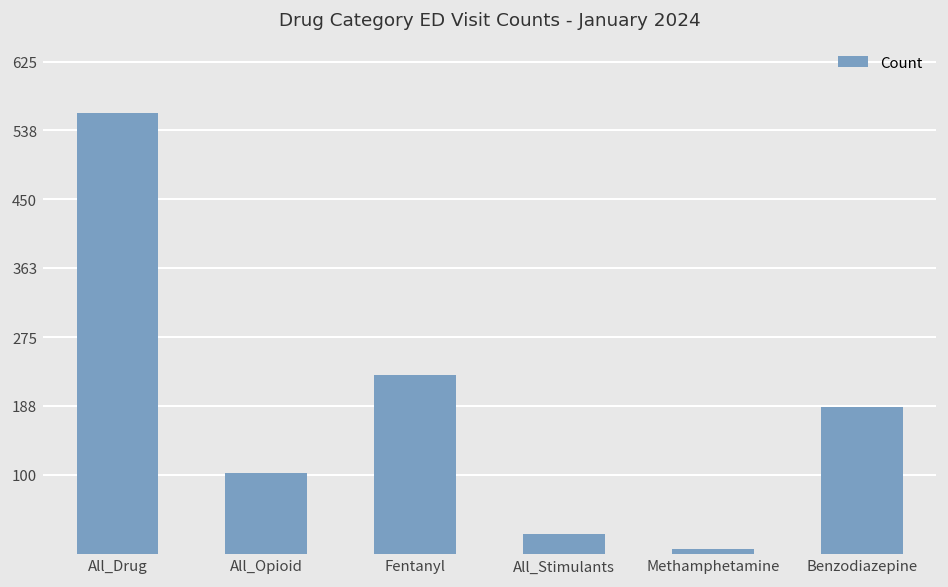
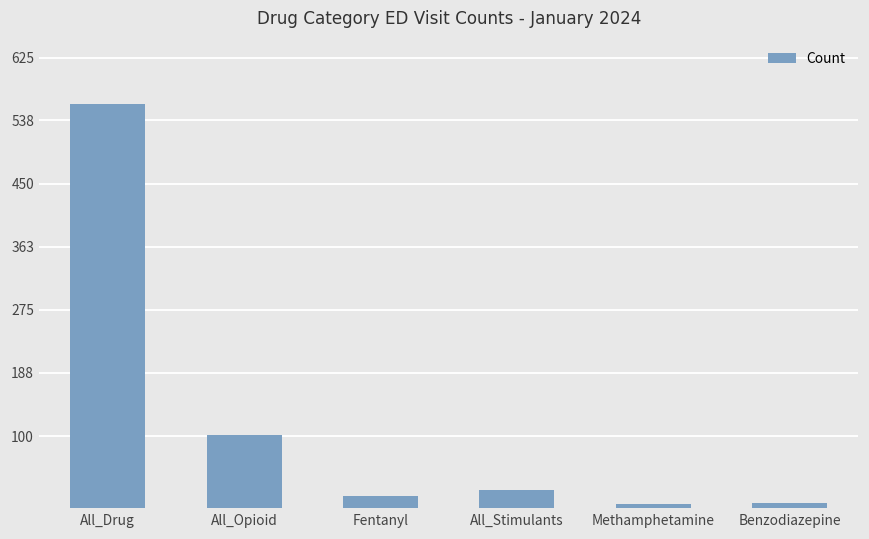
  {
    "All_Drug": 560,
    "All_Opioid": 100,
-   "Fentanyl": 230,
+   "Fentanyl": 20,
    "All_Stimulants": 30,
    "Methamphetamine": 10,
-   "Benzodiazepine": 190
+   "Benzodiazepine": 10
  }
